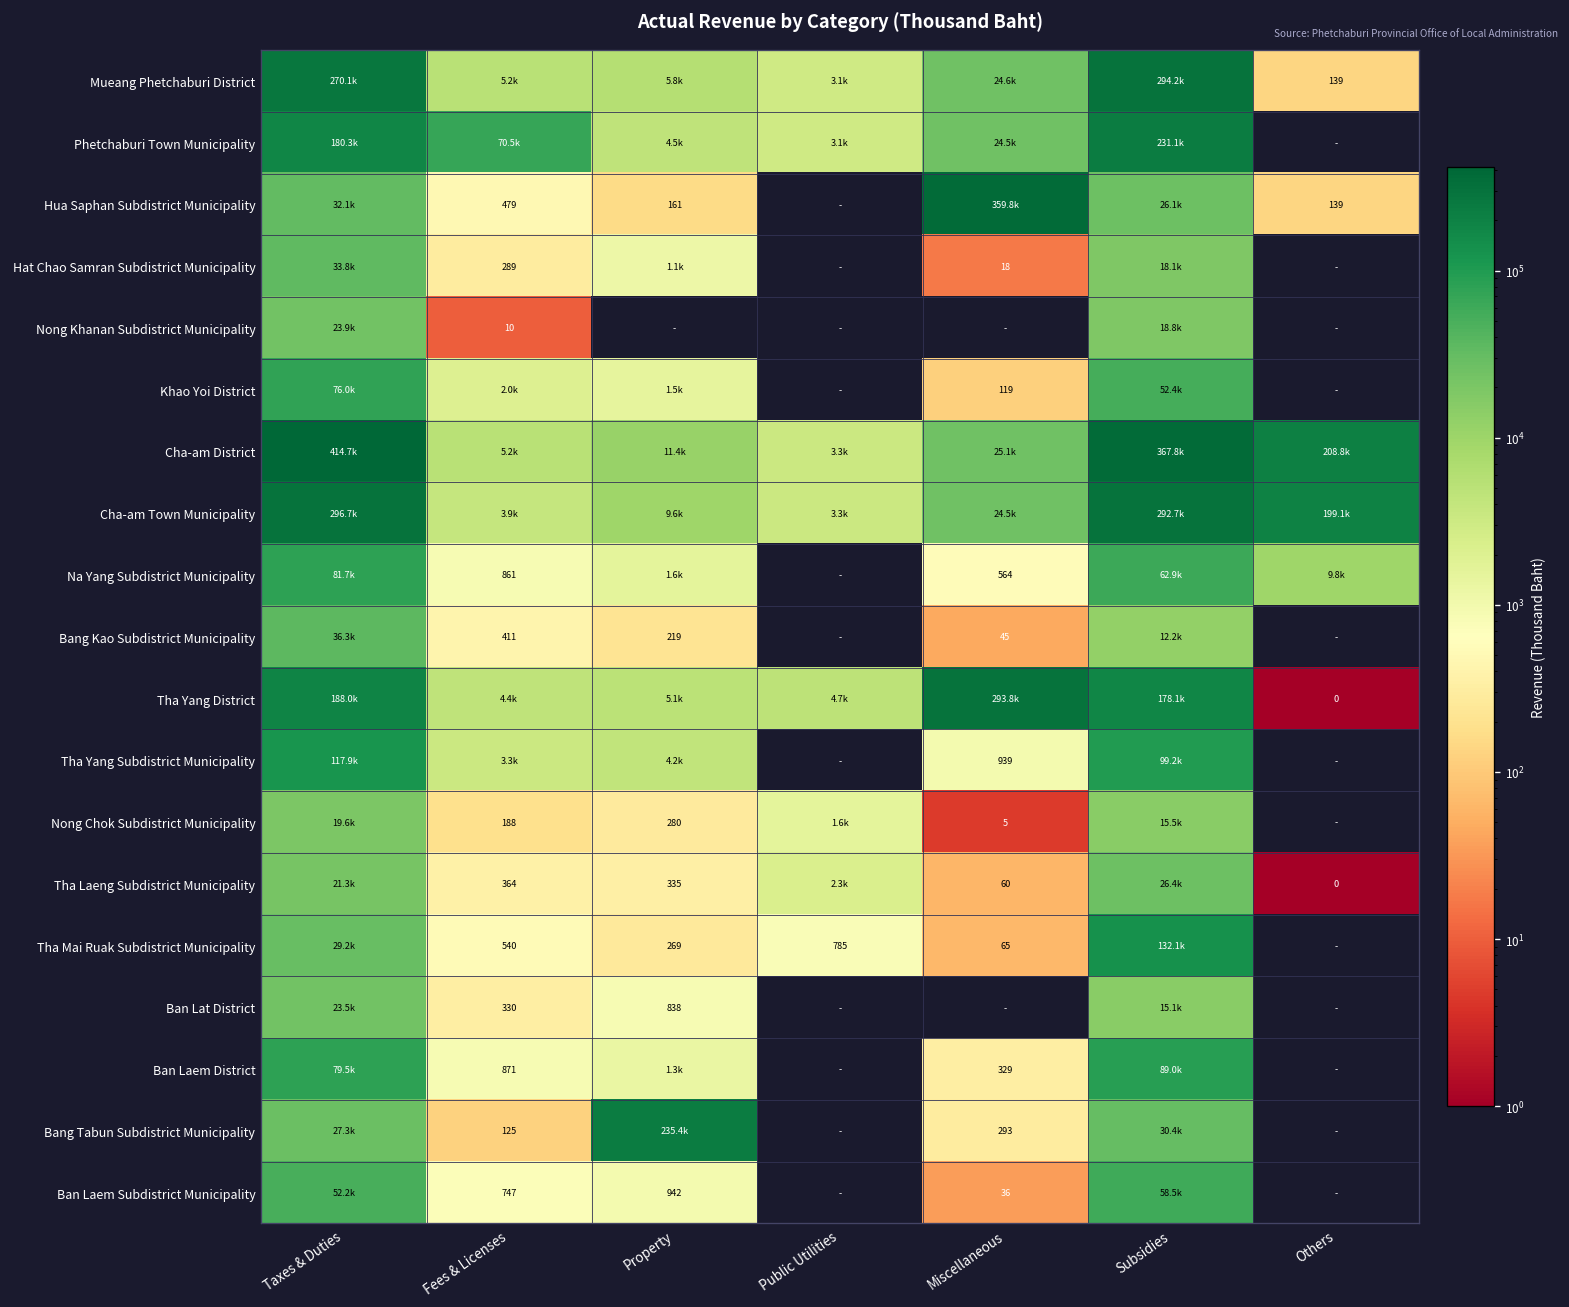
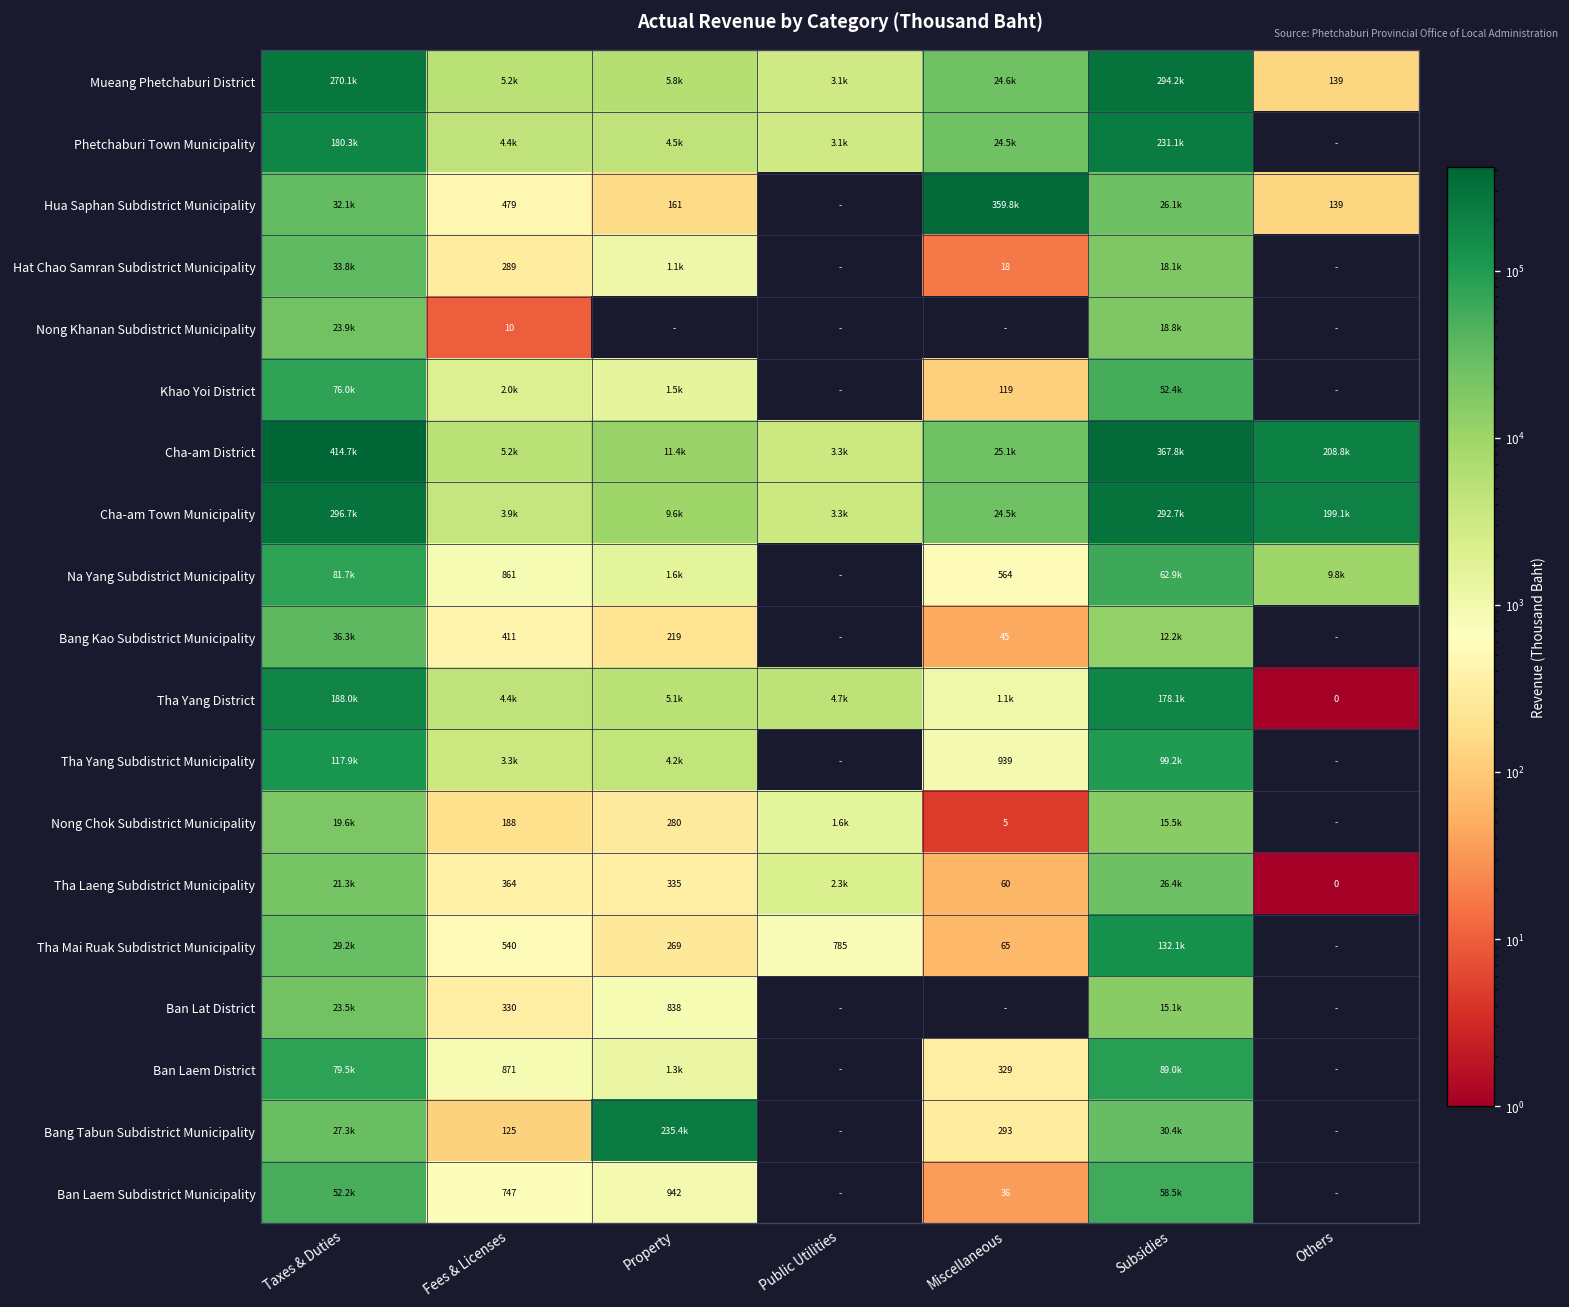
  {
    "Mueang Phetchaburi District": {
      "Taxes & Duties": "270.1k",
      "Fees & Licenses": "5.2k",
      "Property": "5.8k",
      "Public Utilities": "3.1k",
      "Miscellaneous": "24.6k",
      "Subsidies": "294.2k",
      "Others": "139"
    },
    "Phetchaburi Town Municipality": {
      "Taxes & Duties": "180.3k",
-     "Fees & Licenses": "70.5k",
+     "Fees & Licenses": "4.4k",
      "Property": "4.5k",
      "Public Utilities": "3.1k",
      "Miscellaneous": "24.5k",
      "Subsidies": "231.1k"
    },
    "Hua Saphan Subdistrict Municipality": {
      "Taxes & Duties": "32.1k",
      "Fees & Licenses": "479",
      "Property": "161",
      "Miscellaneous": "359.8k",
      "Subsidies": "26.1k",
      "Others": "139"
    },
    "Hat Chao Samran Subdistrict Municipality": {
      "Taxes & Duties": "33.8k",
      "Fees & Licenses": "289",
      "Property": "1.1k",
      "Miscellaneous": "18",
      "Subsidies": "18.1k"
    },
    "Nong Khanan Subdistrict Municipality": {
      "Taxes & Duties": "23.9k",
      "Fees & Licenses": "10",
      "Subsidies": "18.8k"
    },
    "Khao Yoi District": {
      "Taxes & Duties": "76.0k",
      "Fees & Licenses": "2.0k",
      "Property": "1.5k",
      "Miscellaneous": "119",
      "Subsidies": "52.4k"
    },
    "Cha-am District": {
      "Taxes & Duties": "414.7k",
      "Fees & Licenses": "5.2k",
      "Property": "11.4k",
      "Public Utilities": "3.3k",
      "Miscellaneous": "25.1k",
      "Subsidies": "367.8k",
      "Others": "208.8k"
    },
    "Cha-am Town Municipality": {
      "Taxes & Duties": "296.7k",
      "Fees & Licenses": "3.9k",
      "Property": "9.6k",
      "Public Utilities": "3.3k",
      "Miscellaneous": "24.5k",
      "Subsidies": "292.7k",
      "Others": "199.1k"
    },
    "Na Yang Subdistrict Municipality": {
      "Taxes & Duties": "81.7k",
      "Fees & Licenses": "861",
      "Property": "1.6k",
      "Miscellaneous": "564",
      "Subsidies": "62.9k",
      "Others": "9.8k"
    },
    "Bang Kao Subdistrict Municipality": {
      "Taxes & Duties": "36.3k",
      "Fees & Licenses": "411",
      "Property": "219",
      "Miscellaneous": "45",
      "Subsidies": "12.2k"
    },
    "Tha Yang District": {
      "Taxes & Duties": "188.0k",
      "Fees & Licenses": "4.4k",
      "Property": "5.1k",
      "Public Utilities": "4.7k",
-     "Miscellaneous": "293.8k",
+     "Miscellaneous": "1.1k",
      "Subsidies": "178.1k",
      "Others": "0"
    },
    "Tha Yang Subdistrict Municipality": {
      "Taxes & Duties": "117.9k",
      "Fees & Licenses": "3.3k",
      "Property": "4.2k",
      "Miscellaneous": "939",
      "Subsidies": "99.2k"
    },
    "Nong Chok Subdistrict Municipality": {
      "Taxes & Duties": "19.6k",
      "Fees & Licenses": "188",
      "Property": "280",
      "Public Utilities": "1.6k",
      "Miscellaneous": "5",
      "Subsidies": "15.5k"
    },
    "Tha Laeng Subdistrict Municipality": {
      "Taxes & Duties": "21.3k",
      "Fees & Licenses": "364",
      "Property": "335",
      "Public Utilities": "2.3k",
      "Miscellaneous": "60",
      "Subsidies": "26.4k",
      "Others": "0"
    },
    "Tha Mai Ruak Subdistrict Municipality": {
      "Taxes & Duties": "29.2k",
      "Fees & Licenses": "540",
      "Property": "269",
      "Public Utilities": "785",
      "Miscellaneous": "65",
      "Subsidies": "132.1k"
    },
    "Ban Lat District": {
      "Taxes & Duties": "23.5k",
      "Fees & Licenses": "330",
      "Property": "838",
      "Subsidies": "15.1k"
    },
    "Ban Laem District": {
      "Taxes & Duties": "79.5k",
      "Fees & Licenses": "871",
      "Property": "1.3k",
      "Miscellaneous": "329",
      "Subsidies": "89.0k"
    },
    "Bang Tabun Subdistrict Municipality": {
      "Taxes & Duties": "27.3k",
      "Fees & Licenses": "125",
      "Property": "235.4k",
      "Miscellaneous": "293",
      "Subsidies": "30.4k"
    },
    "Ban Laem Subdistrict Municipality": {
      "Taxes & Duties": "52.2k",
      "Fees & Licenses": "747",
      "Property": "942",
      "Miscellaneous": "36",
      "Subsidies": "58.5k"
    }
  }
